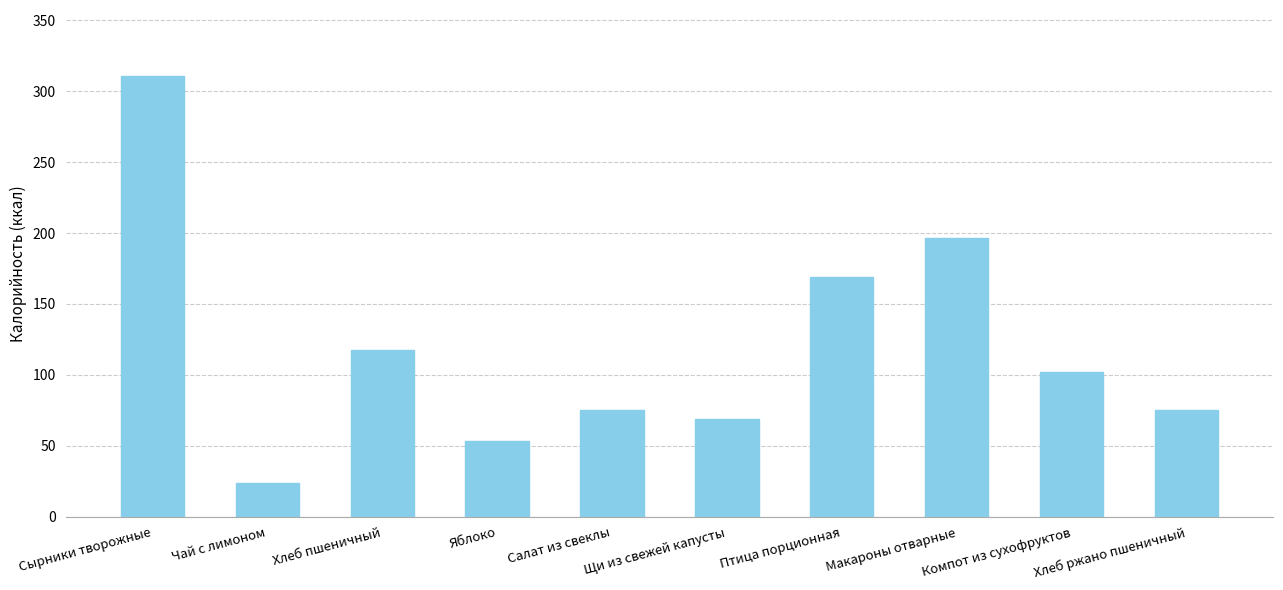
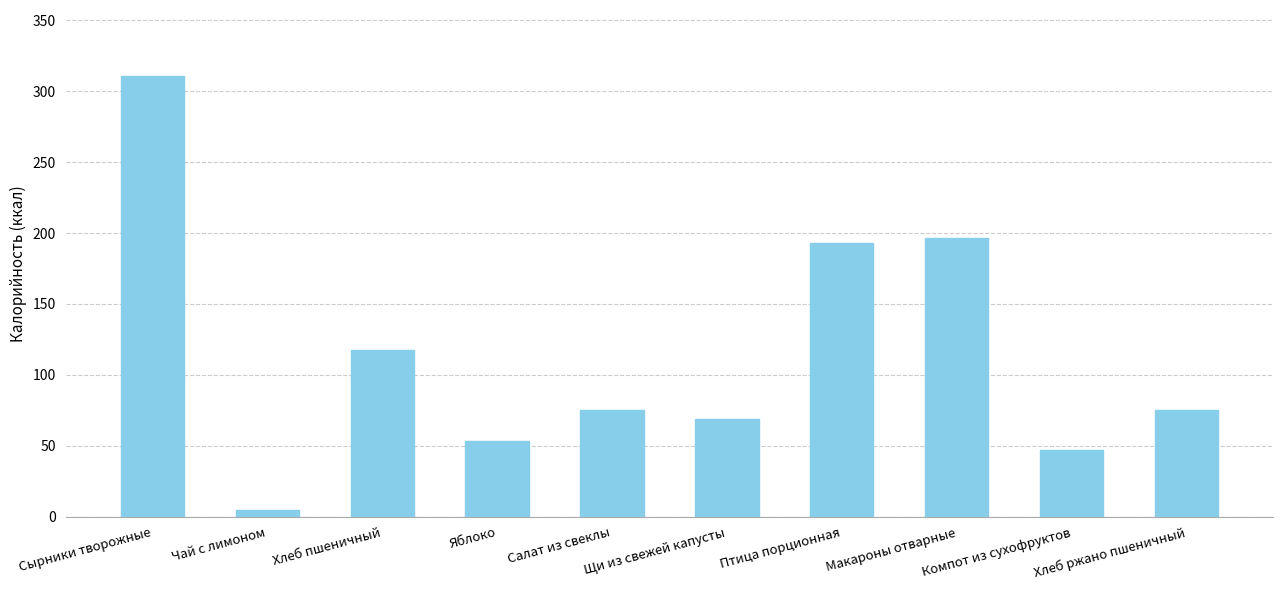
  {
    "Сырники творожные": 311,
-   "Чай с лимоном": 24,
+   "Чай с лимоном": 5,
    "Хлеб пшеничный": 117,
    "Яблоко": 53,
    "Салат из свеклы": 75,
    "Щи из свежей капусты": 69,
-   "Птица порционная": 169,
+   "Птица порционная": 193,
    "Макароны отварные": 197,
-   "Компот из сухофруктов": 102,
+   "Компот из сухофруктов": 47,
    "Хлеб ржано пшеничный": 75
  }
